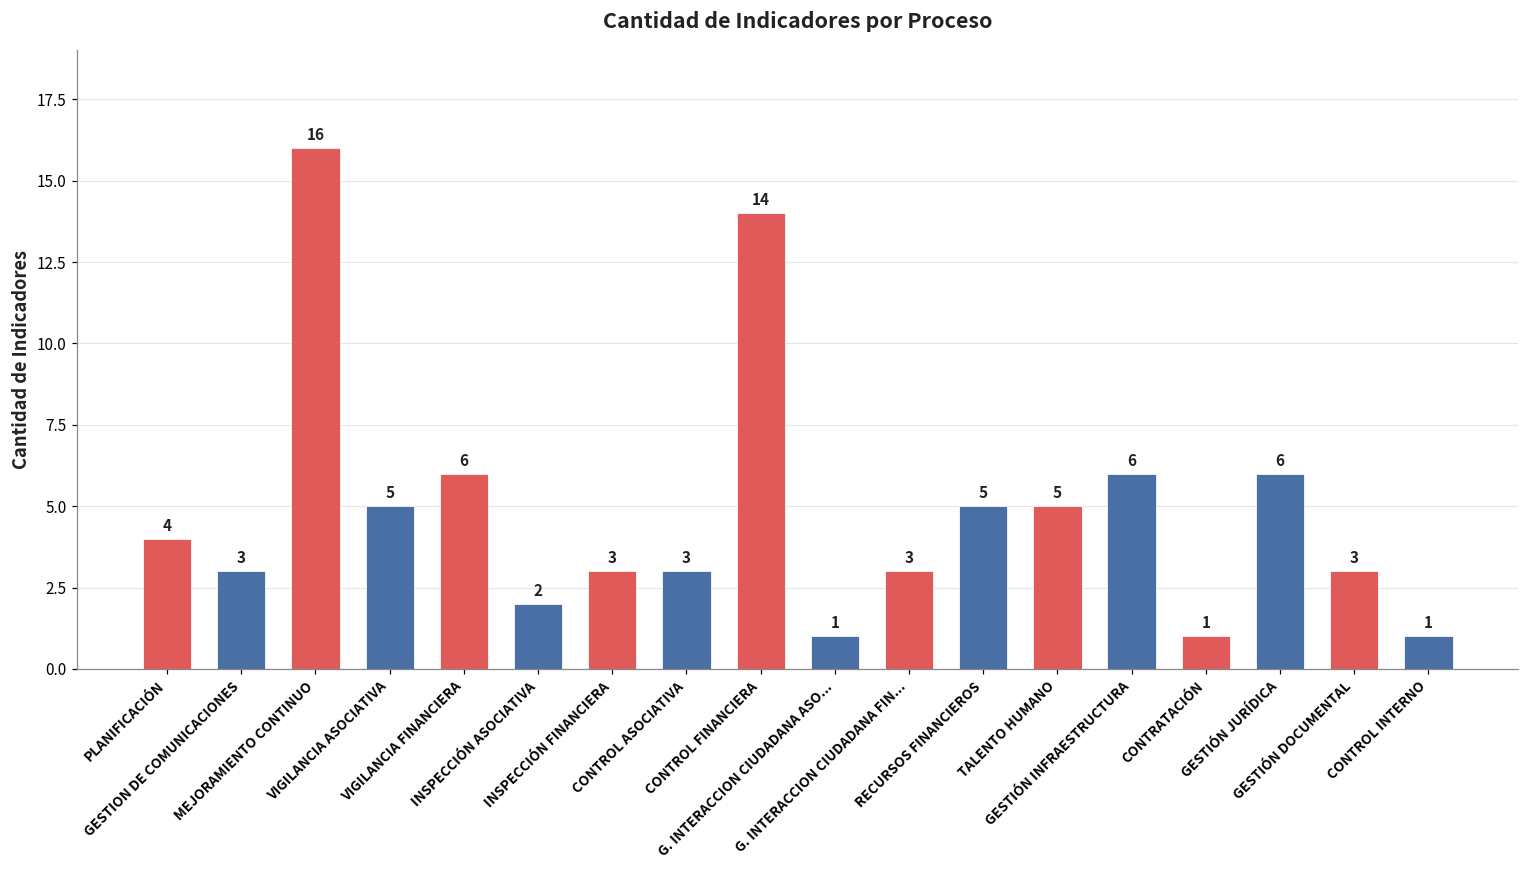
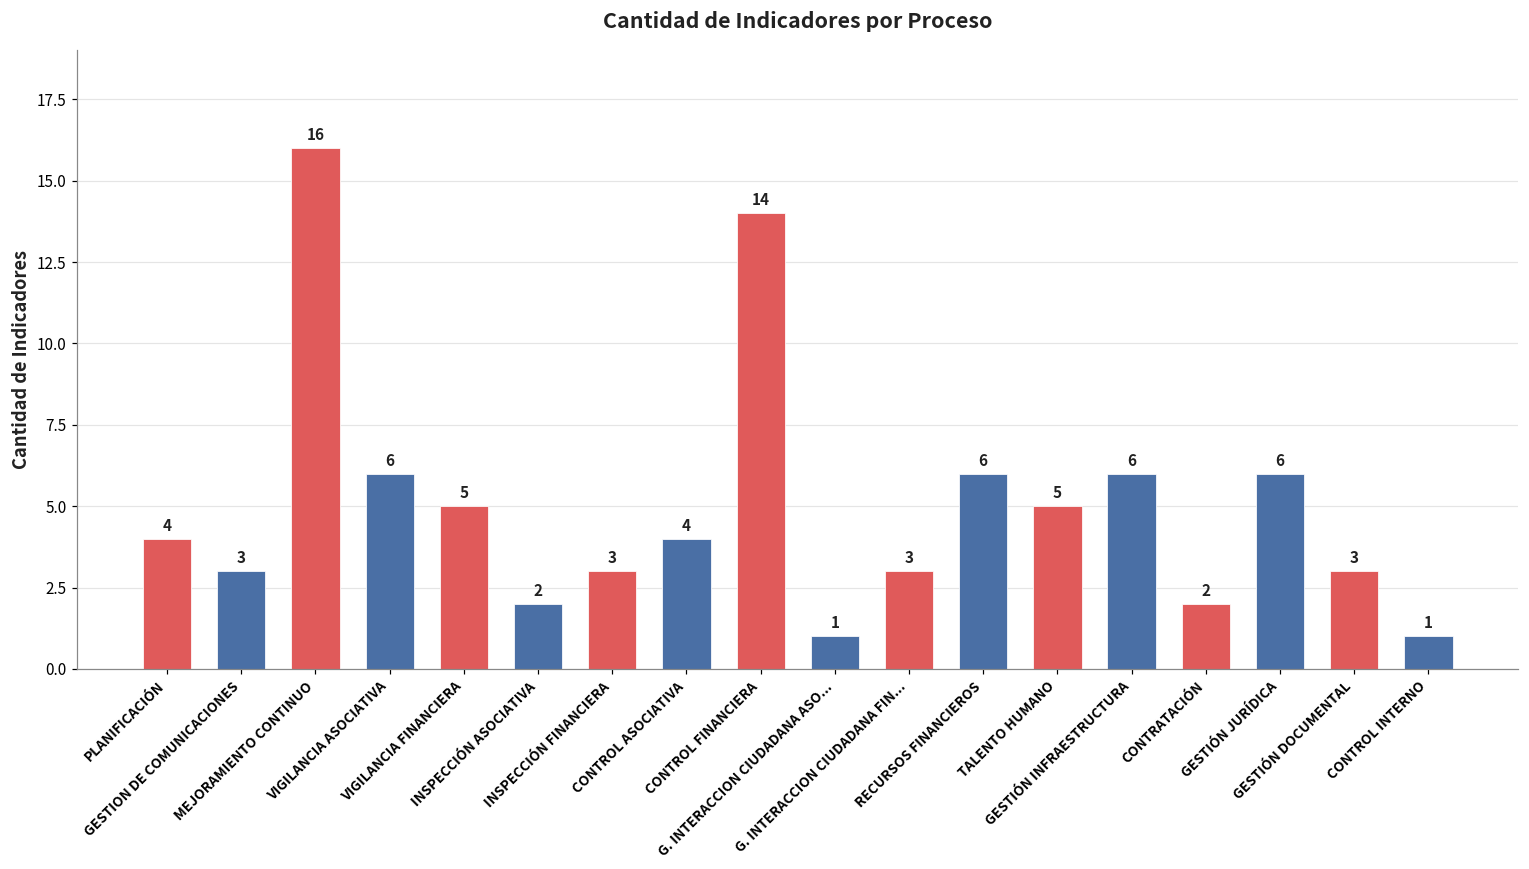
  {
    "PLANIFICACIÓN": 4,
    "GESTION DE COMUNICACIONES": 3,
    "MEJORAMIENTO CONTINUO": 16,
-   "VIGILANCIA ASOCIATIVA": 5,
-   "VIGILANCIA FINANCIERA": 6,
+   "VIGILANCIA ASOCIATIVA": 6,
+   "VIGILANCIA FINANCIERA": 5,
    "INSPECCIÓN ASOCIATIVA": 2,
    "INSPECCIÓN FINANCIERA": 3,
-   "CONTROL ASOCIATIVA": 3,
+   "CONTROL ASOCIATIVA": 4,
    "CONTROL FINANCIERA": 14,
    "G. INTERACCION CIUDADANA ASO...": 1,
    "G. INTERACCION CIUDADANA FIN...": 3,
-   "RECURSOS FINANCIEROS": 5,
+   "RECURSOS FINANCIEROS": 6,
    "TALENTO HUMANO": 5,
    "GESTIÓN INFRAESTRUCTURA": 6,
-   "CONTRATACIÓN": 1,
+   "CONTRATACIÓN": 2,
    "GESTIÓN JURÍDICA": 6,
    "GESTIÓN DOCUMENTAL": 3,
    "CONTROL INTERNO": 1
  }
